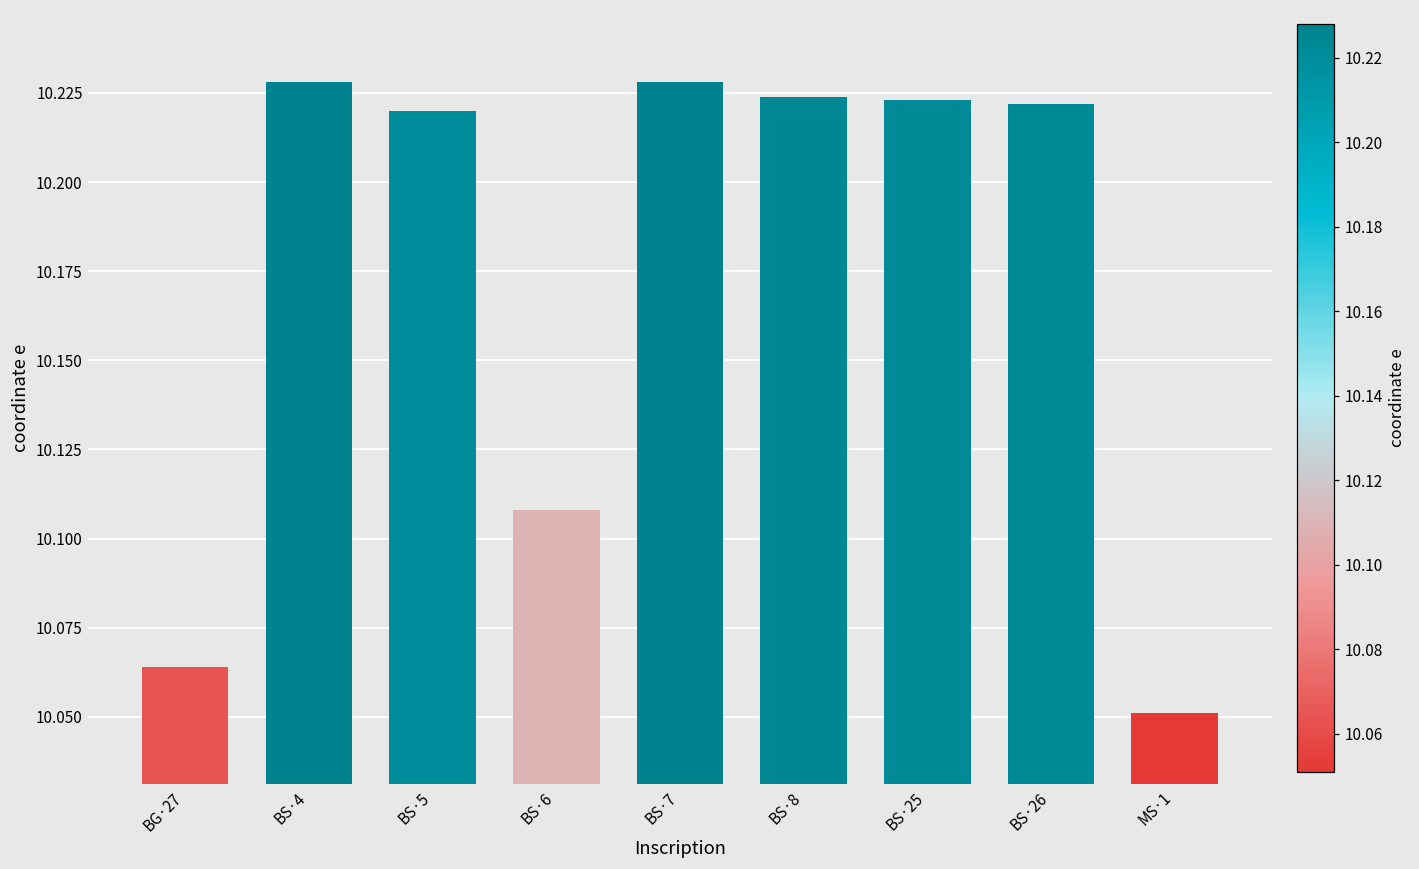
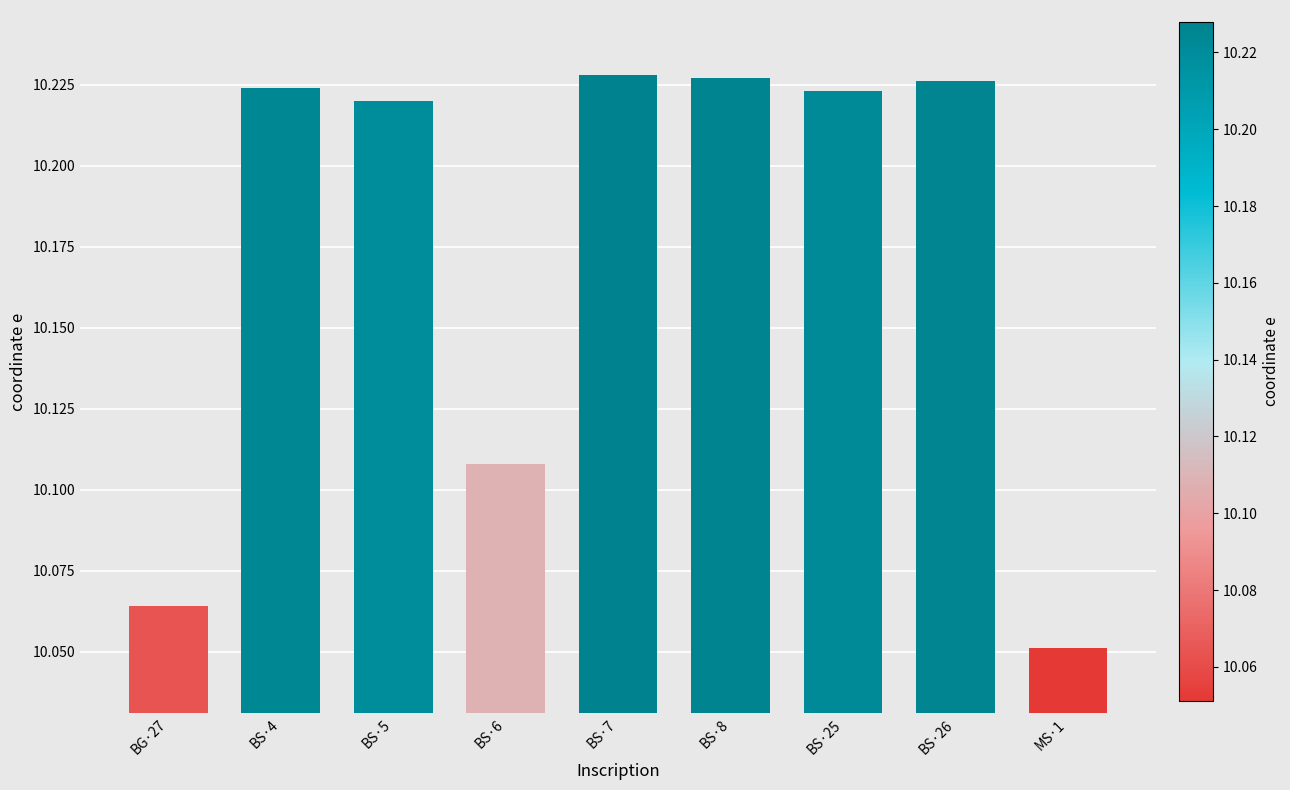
  {
    "BG·27": 10.064,
-   "BS·4": 10.228,
+   "BS·4": 10.224,
    "BS·5": 10.220,
    "BS·6": 10.108,
    "BS·7": 10.228,
-   "BS·8": 10.224,
+   "BS·8": 10.227,
    "BS·25": 10.223,
-   "BS·26": 10.222,
+   "BS·26": 10.226,
    "MS·1": 10.051
  }
